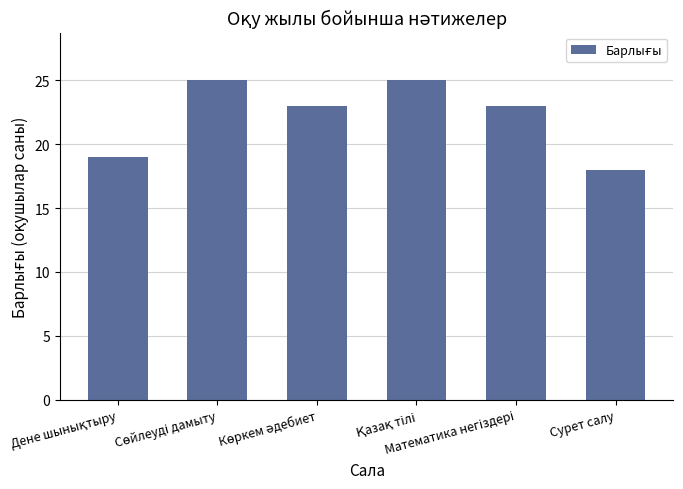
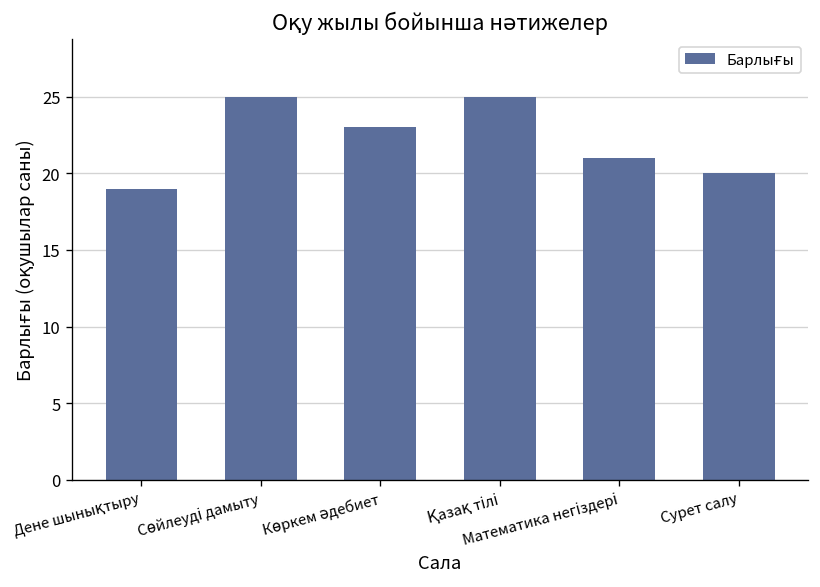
  {
    "Дене шынықтыру": 19,
    "Сөйлеуді дамыту": 25,
    "Көркем әдебиет": 23,
    "Қазақ тілі": 25,
-   "Математика негіздері": 23,
-   "Сурет салу": 18
+   "Математика негіздері": 21,
+   "Сурет салу": 20
  }
